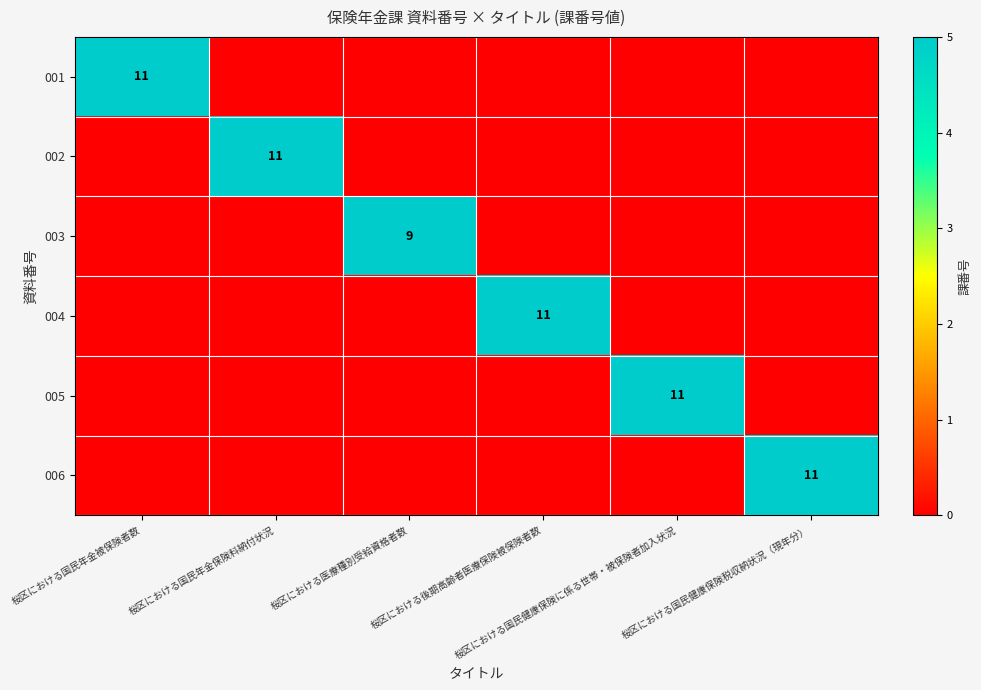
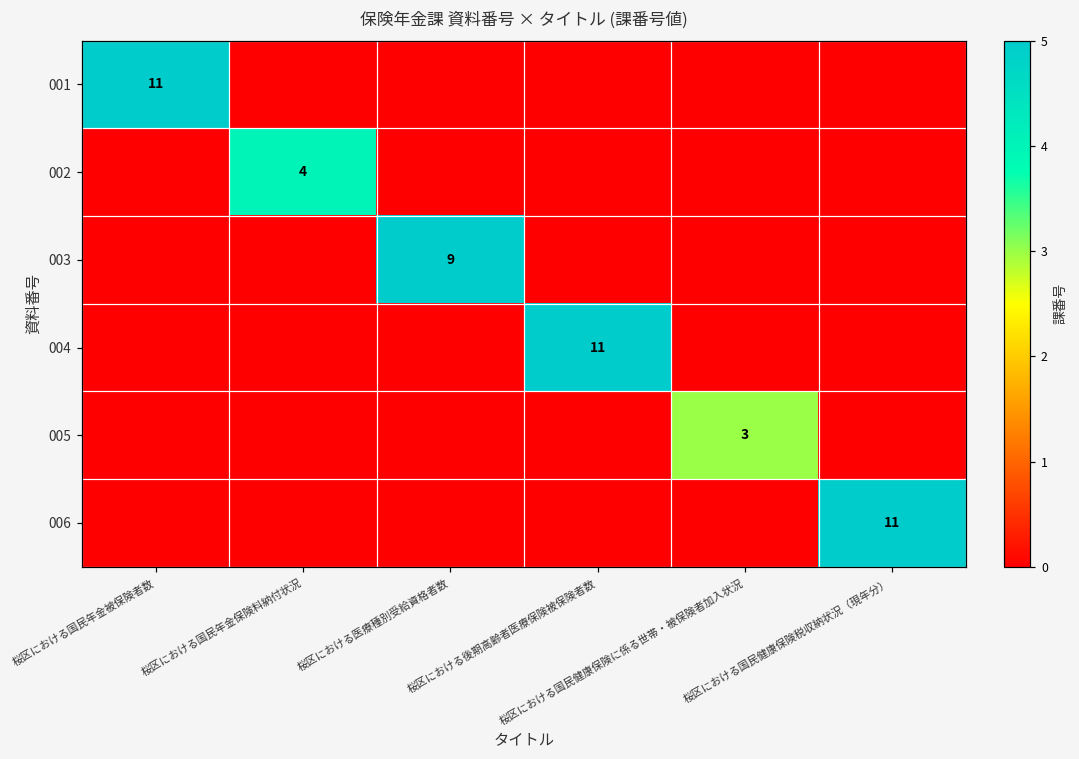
  {
    "001": {
      "桜区における国民年金被保険者数": 11
    },
    "002": {
-     "桜区における国民年金保険料納付状況": 11
+     "桜区における国民年金保険料納付状況": 4
    },
    "003": {
      "桜区における医療種別受給資格者数": 9
    },
    "004": {
      "桜区における後期高齢者医療保険被保険者数": 11
    },
    "005": {
-     "桜区における国民健康保険に係る世帯・被保険者加入状況": 11
+     "桜区における国民健康保険に係る世帯・被保険者加入状況": 3
    },
    "006": {
      "桜区における国民健康保険税収納状況（現年分）": 11
    }
  }
